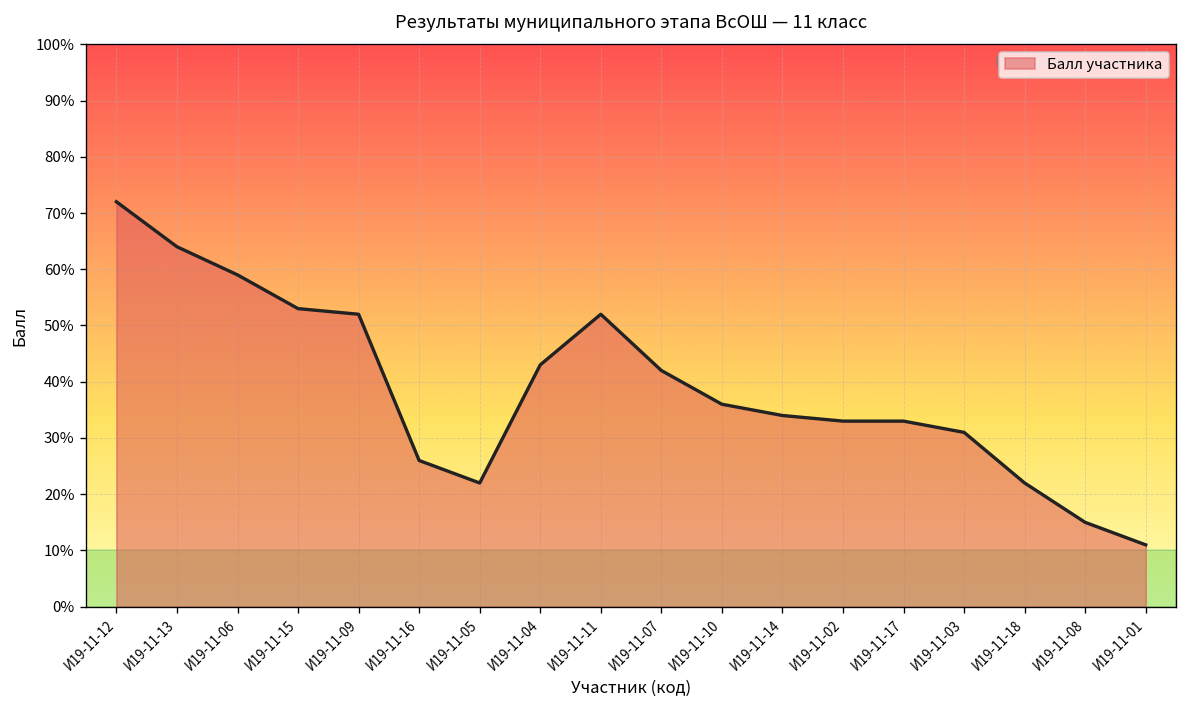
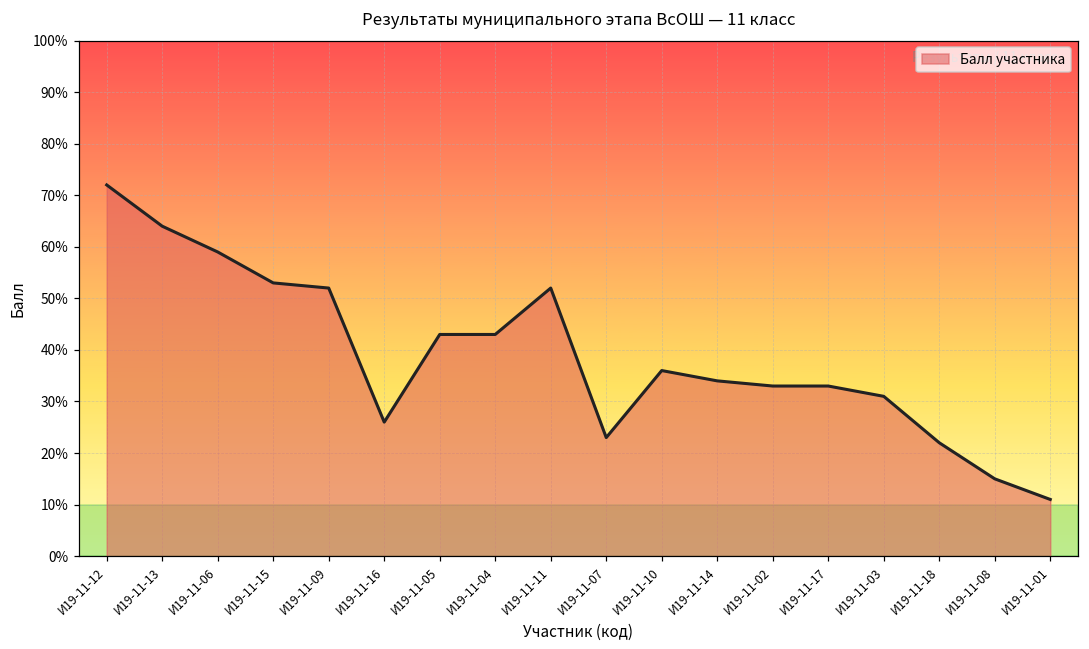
  {
    "И19-11-12": "72%",
    "И19-11-13": "64%",
    "И19-11-06": "59%",
    "И19-11-15": "53%",
    "И19-11-09": "52%",
    "И19-11-16": "26%",
-   "И19-11-05": "22%",
+   "И19-11-05": "43%",
    "И19-11-04": "43%",
    "И19-11-11": "52%",
-   "И19-11-07": "42%",
+   "И19-11-07": "23%",
    "И19-11-10": "36%",
    "И19-11-14": "34%",
    "И19-11-02": "33%",
    "И19-11-17": "33%",
    "И19-11-03": "31%",
    "И19-11-18": "22%",
    "И19-11-08": "15%",
    "И19-11-01": "11%"
  }
